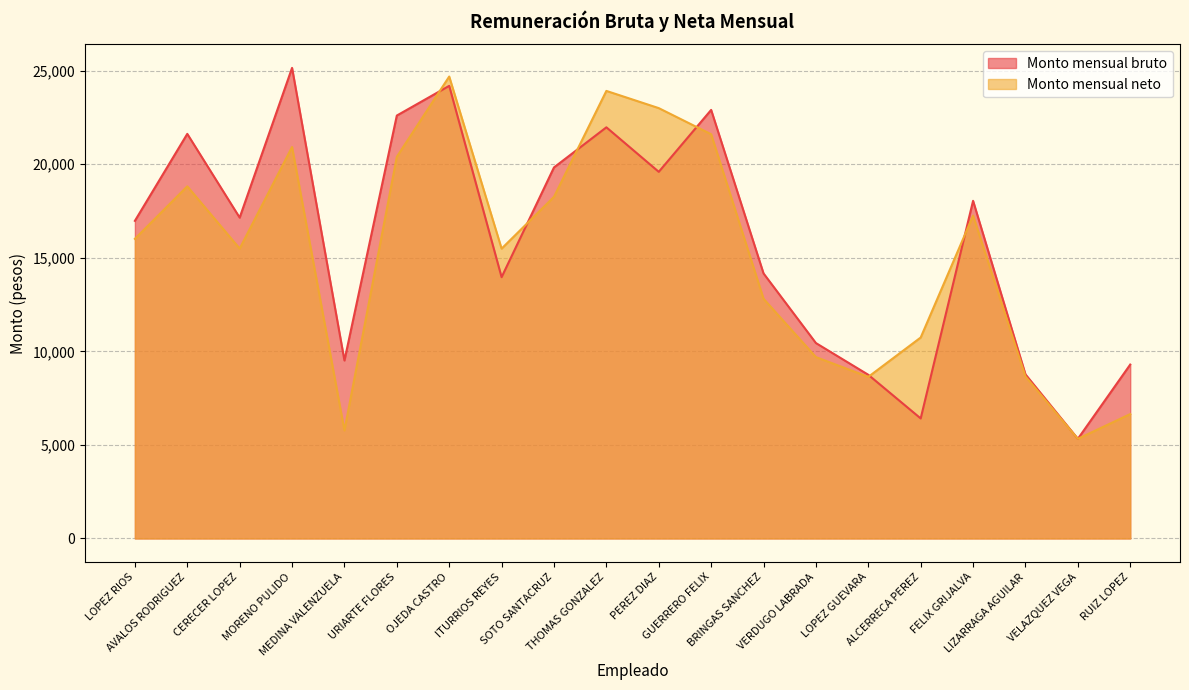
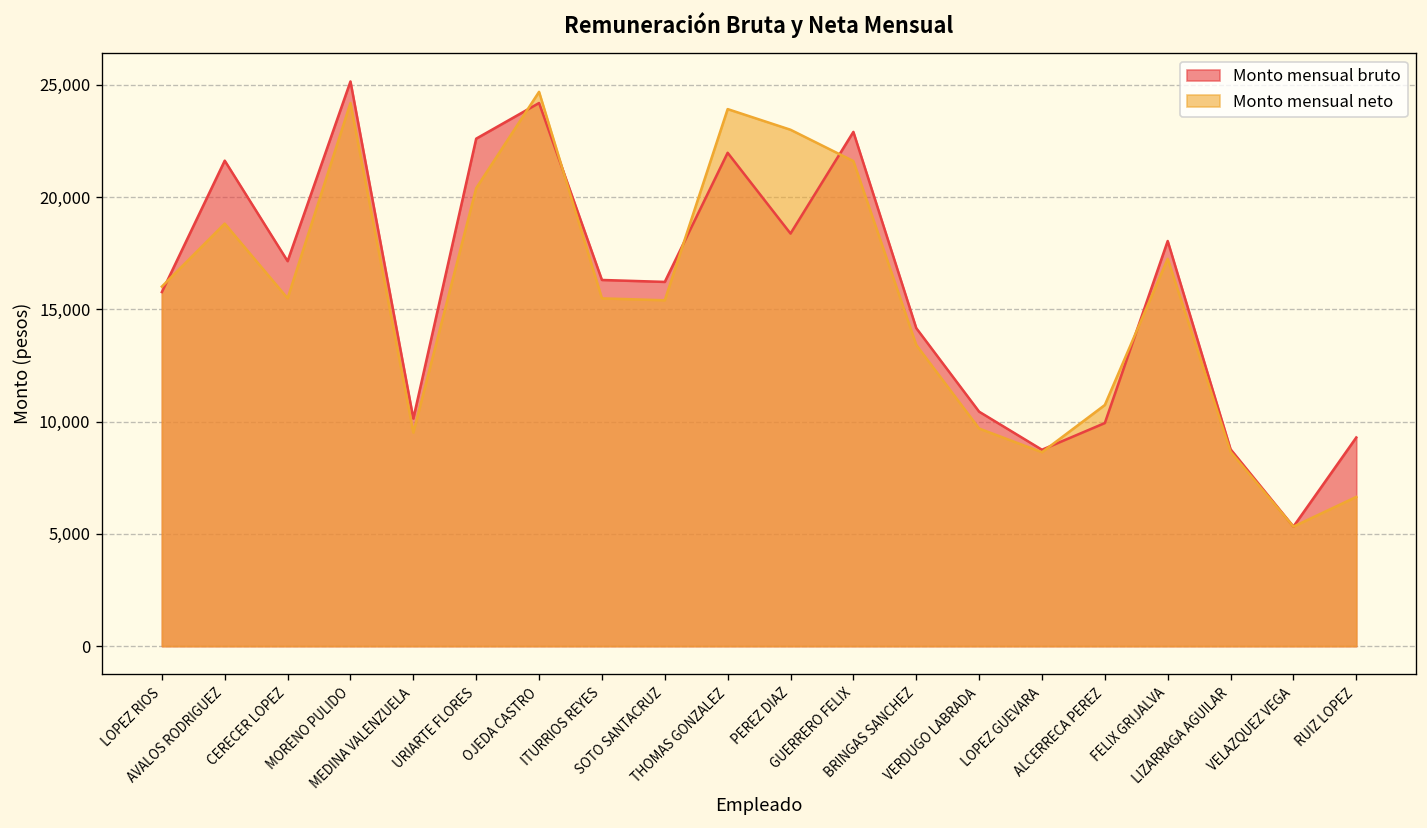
  {
    "Monto mensual bruto": {
-     "LOPEZ RIOS": "17,000",
+     "LOPEZ RIOS": "15,800",
      "AVALOS RODRIGUEZ": "21,600",
      "CERECER LOPEZ": "17,100",
      "MORENO PULIDO": "25,100",
-     "MEDINA VALENZUELA": "9,500",
+     "MEDINA VALENZUELA": "10,100",
      "URIARTE FLORES": "22,600",
      "OJEDA CASTRO": "24,200",
-     "ITURRIOS REYES": "14,000",
-     "SOTO SANTACRUZ": "19,800",
+     "ITURRIOS REYES": "16,300",
+     "SOTO SANTACRUZ": "16,200",
      "THOMAS GONZALEZ": "22,000",
-     "PEREZ DIAZ": "19,600",
+     "PEREZ DIAZ": "18,400",
      "GUERRERO FELIX": "22,900",
      "BRINGAS SANCHEZ": "14,200",
      "VERDUGO LABRADA": "10,400",
-     "ALCERRECA PEREZ": "6,400",
+     "ALCERRECA PEREZ": "9,900",
      "FELIX GRIJALVA": "18,000",
      "RUIZ LOPEZ": "9,300"
    },
    "Monto mensual neto": {
      "LOPEZ RIOS": "16,000",
      "AVALOS RODRIGUEZ": "18,800",
      "CERECER LOPEZ": "15,500",
-     "MORENO PULIDO": "20,900",
-     "MEDINA VALENZUELA": "5,800",
+     "MORENO PULIDO": "24,200",
+     "MEDINA VALENZUELA": "9,500",
      "URIARTE FLORES": "20,400",
      "OJEDA CASTRO": "24,700",
      "ITURRIOS REYES": "15,500",
-     "SOTO SANTACRUZ": "18,300",
+     "SOTO SANTACRUZ": "15,400",
      "THOMAS GONZALEZ": "23,900",
      "PEREZ DIAZ": "23,000",
      "GUERRERO FELIX": "21,600",
-     "BRINGAS SANCHEZ": "12,800",
+     "BRINGAS SANCHEZ": "13,400",
      "VERDUGO LABRADA": "9,700",
      "ALCERRECA PEREZ": "10,700",
      "FELIX GRIJALVA": "17,300",
      "RUIZ LOPEZ": "6,600"
    }
  }
